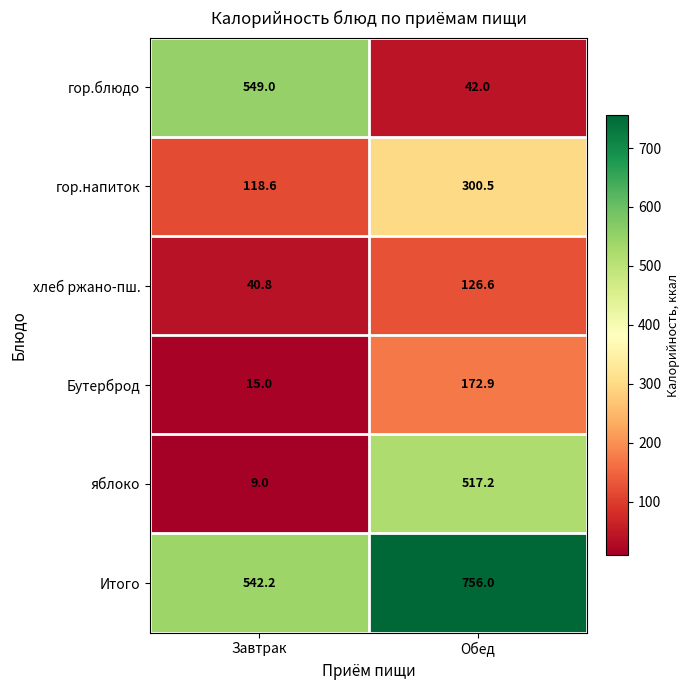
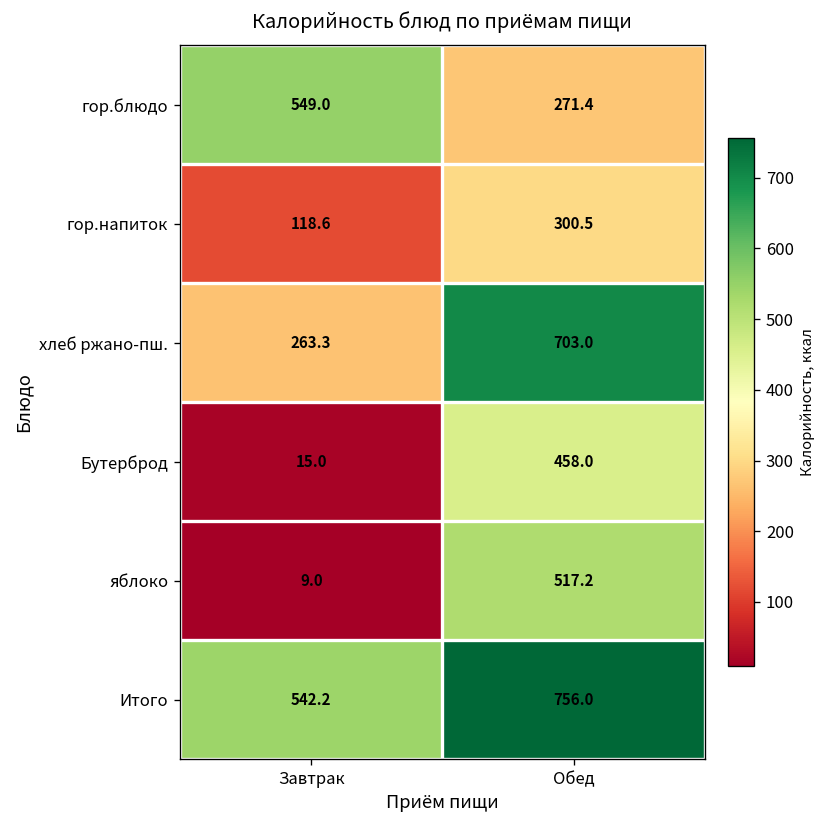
  {
    "гор.блюдо": {
      "Завтрак": 549.0,
-     "Обед": 42.0
+     "Обед": 271.4
    },
    "гор.напиток": {
      "Завтрак": 118.6,
      "Обед": 300.5
    },
    "хлеб ржано-пш.": {
-     "Завтрак": 40.8,
-     "Обед": 126.6
+     "Завтрак": 263.3,
+     "Обед": 703.0
    },
    "Бутерброд": {
      "Завтрак": 15.0,
-     "Обед": 172.9
+     "Обед": 458.0
    },
    "яблоко": {
      "Завтрак": 9.0,
      "Обед": 517.2
    },
    "Итого": {
      "Завтрак": 542.2,
      "Обед": 756.0
    }
  }
